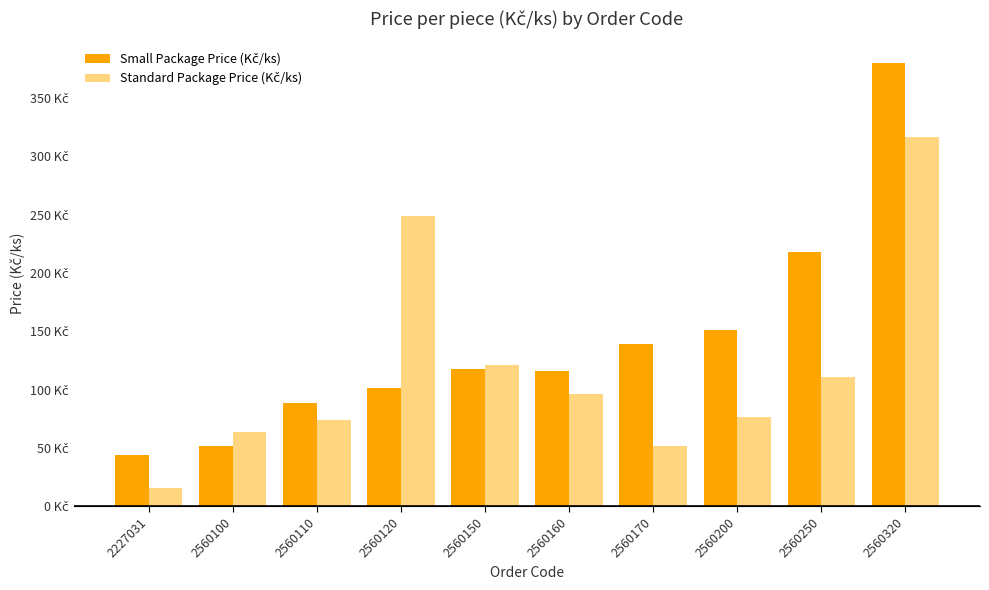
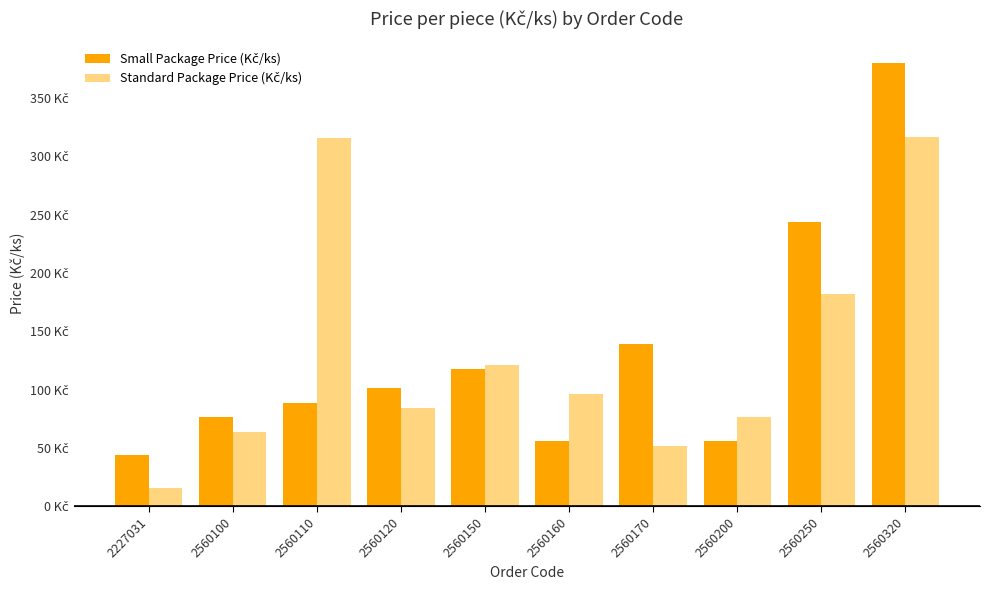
  {
    "Small Package Price (Kč/ks)": {
      "2227031": "44 Kč",
-     "2560100": "52 Kč",
+     "2560100": "77 Kč",
      "2560110": "89 Kč",
      "2560120": "101 Kč",
      "2560150": "117 Kč",
-     "2560160": "116 Kč",
+     "2560160": "56 Kč",
      "2560170": "139 Kč",
-     "2560200": "151 Kč",
-     "2560250": "218 Kč",
+     "2560200": "56 Kč",
+     "2560250": "244 Kč",
      "2560320": "380 Kč"
    },
    "Standard Package Price (Kč/ks)": {
      "2227031": "16 Kč",
      "2560100": "64 Kč",
-     "2560110": "74 Kč",
-     "2560120": "249 Kč",
+     "2560110": "316 Kč",
+     "2560120": "85 Kč",
      "2560150": "121 Kč",
      "2560160": "97 Kč",
      "2560170": "52 Kč",
      "2560200": "76 Kč",
-     "2560250": "111 Kč",
+     "2560250": "182 Kč",
      "2560320": "316 Kč"
    }
  }
